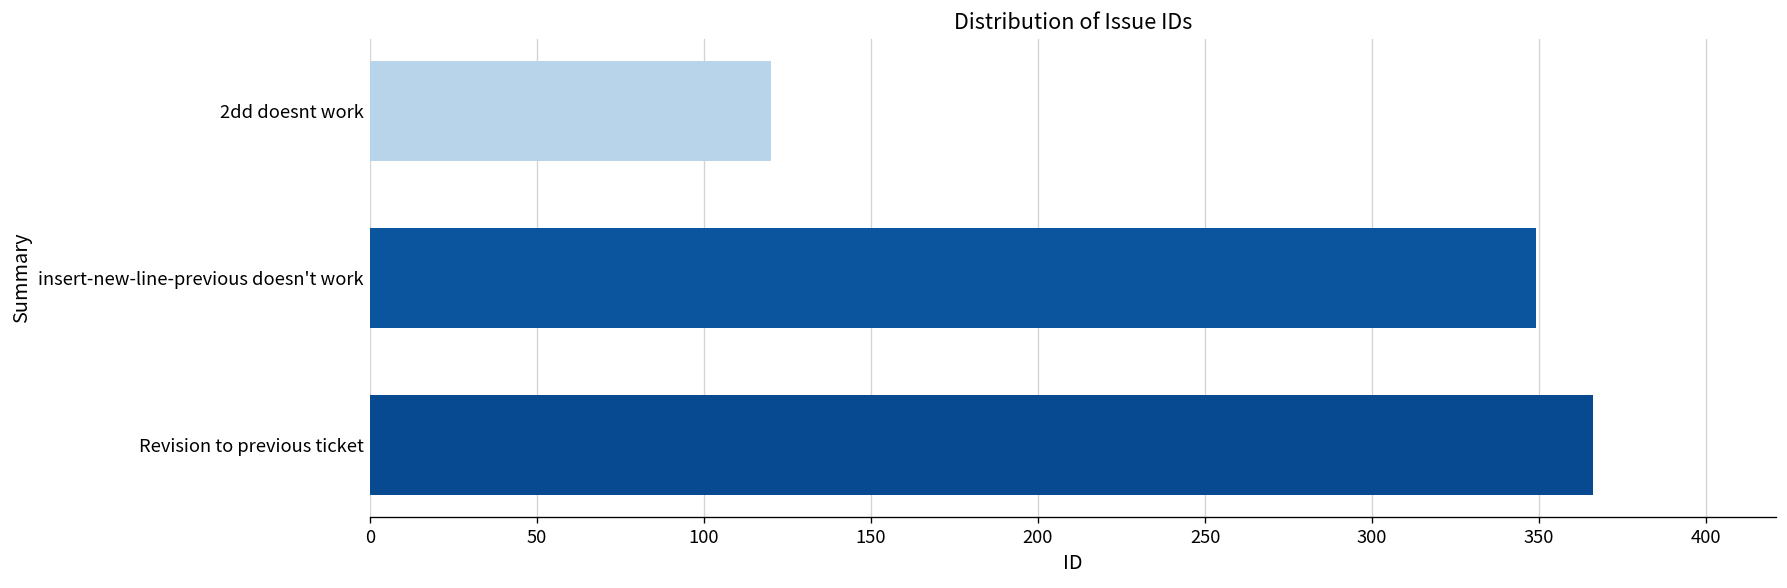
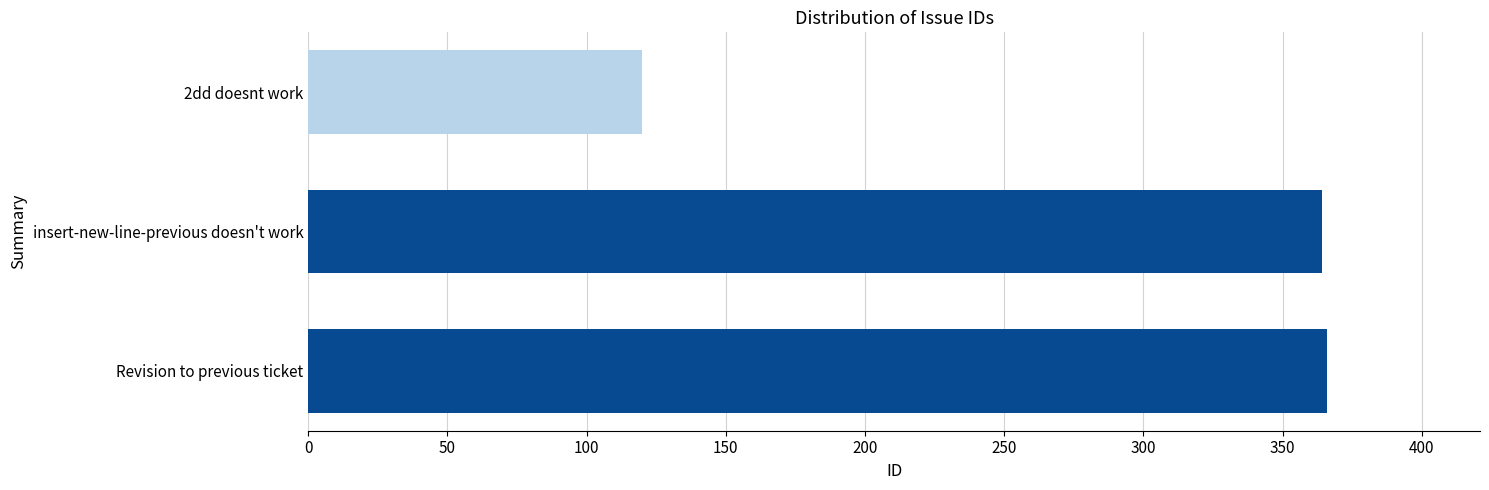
  {
    "2dd doesnt work": 120,
-   "insert-new-line-previous doesn't work": 349,
+   "insert-new-line-previous doesn't work": 364,
    "Revision to previous ticket": 366
  }
